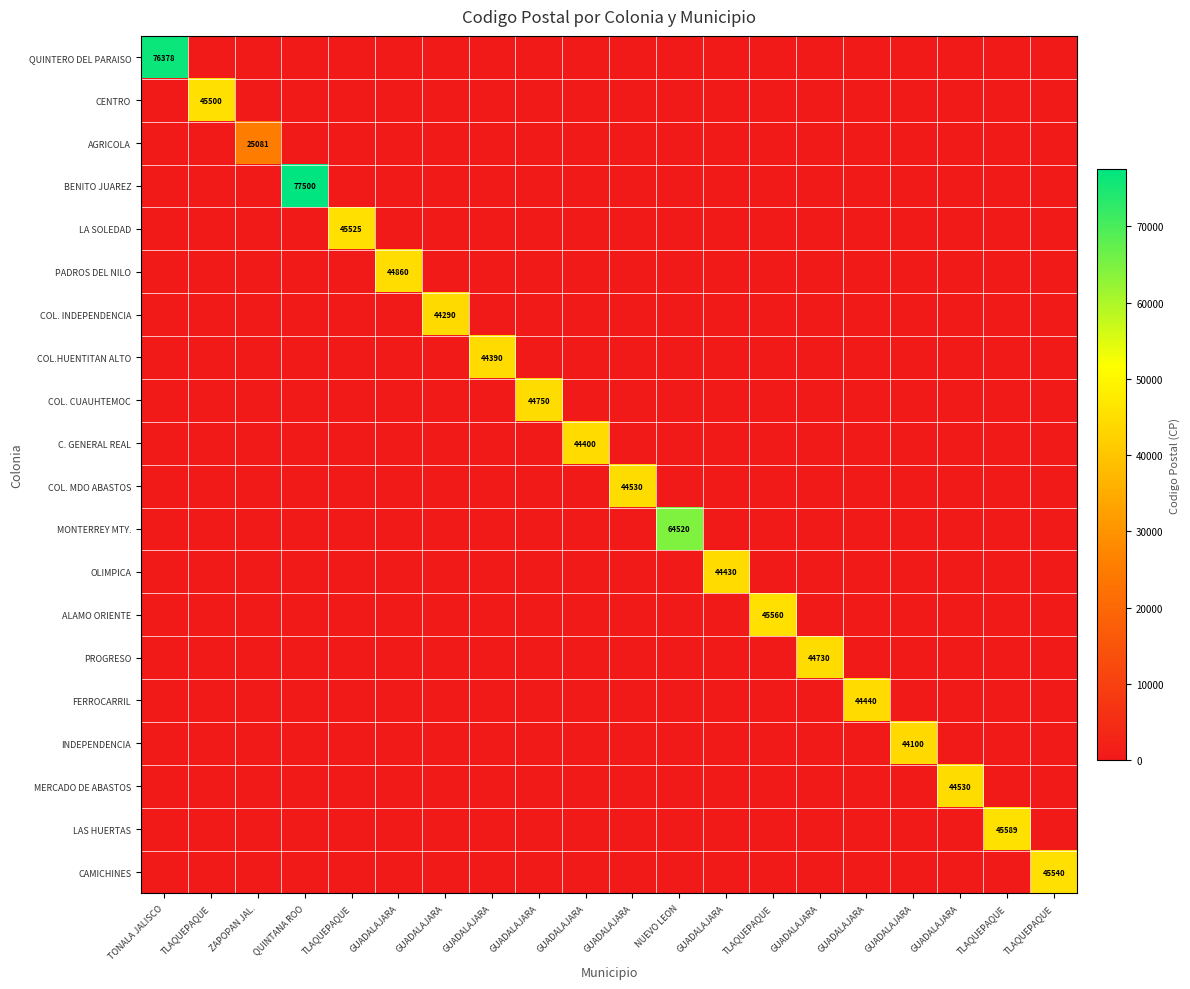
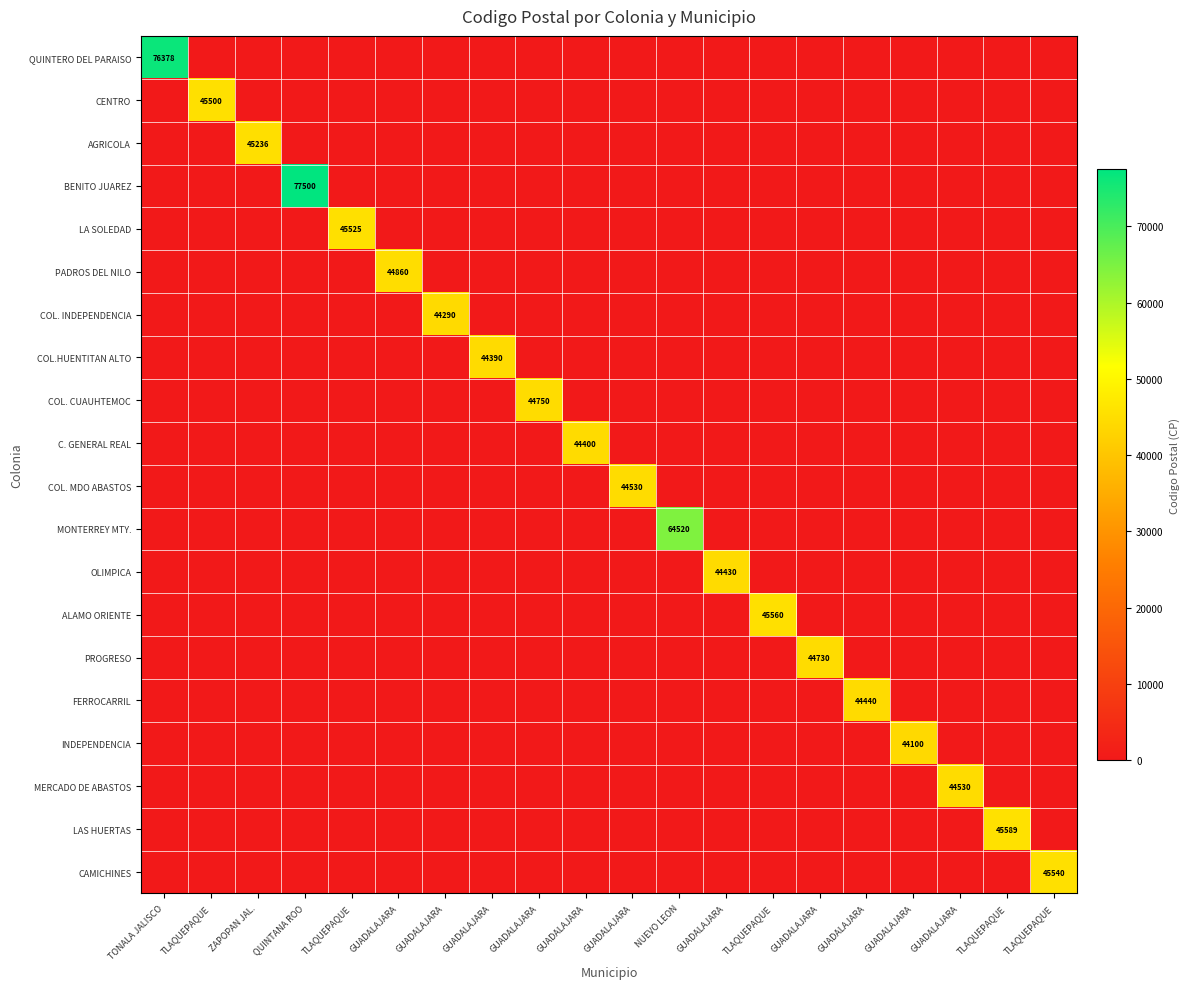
  {
    "QUINTERO DEL PARAISO": {
      "TONALA JALISCO": 76378
    },
    "AGRICOLA": {
-     "ZAPOPAN JAL.": 25081
+     "ZAPOPAN JAL.": 45236
    },
    "BENITO JUAREZ": {
      "QUINTANA ROO": 77500
    },
    "MONTERREY MTY.": {
      "NUEVO LEON": 64520
    }
  }
